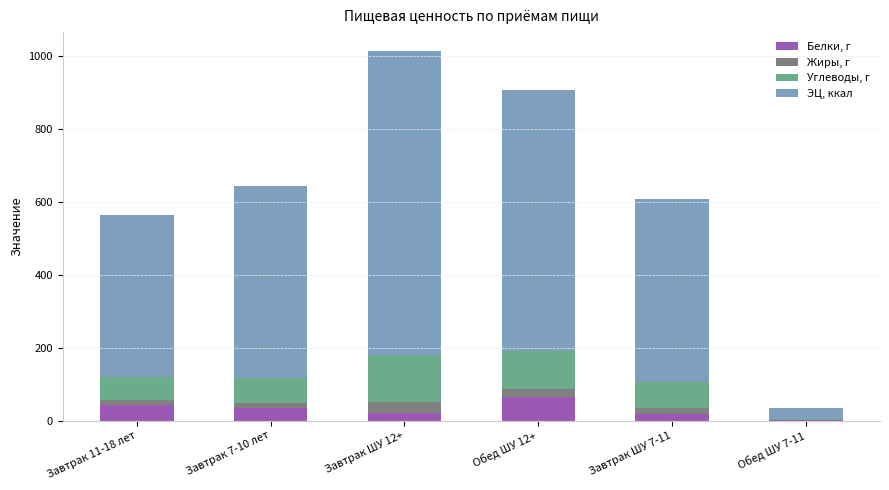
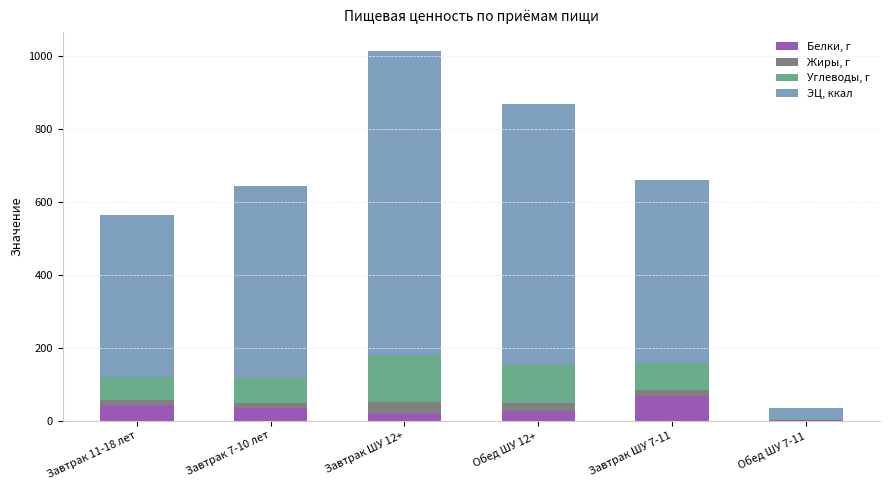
  {
    "Белки, г": {
      "Завтрак 11-18 лет": 40,
      "Завтрак 7-10 лет": 30,
      "Завтрак ШУ 12+": 20,
-     "Обед ШУ 12+": 60,
-     "Завтрак ШУ 7-11": 20
+     "Обед ШУ 12+": 30,
+     "Завтрак ШУ 7-11": 70
    }
  }
